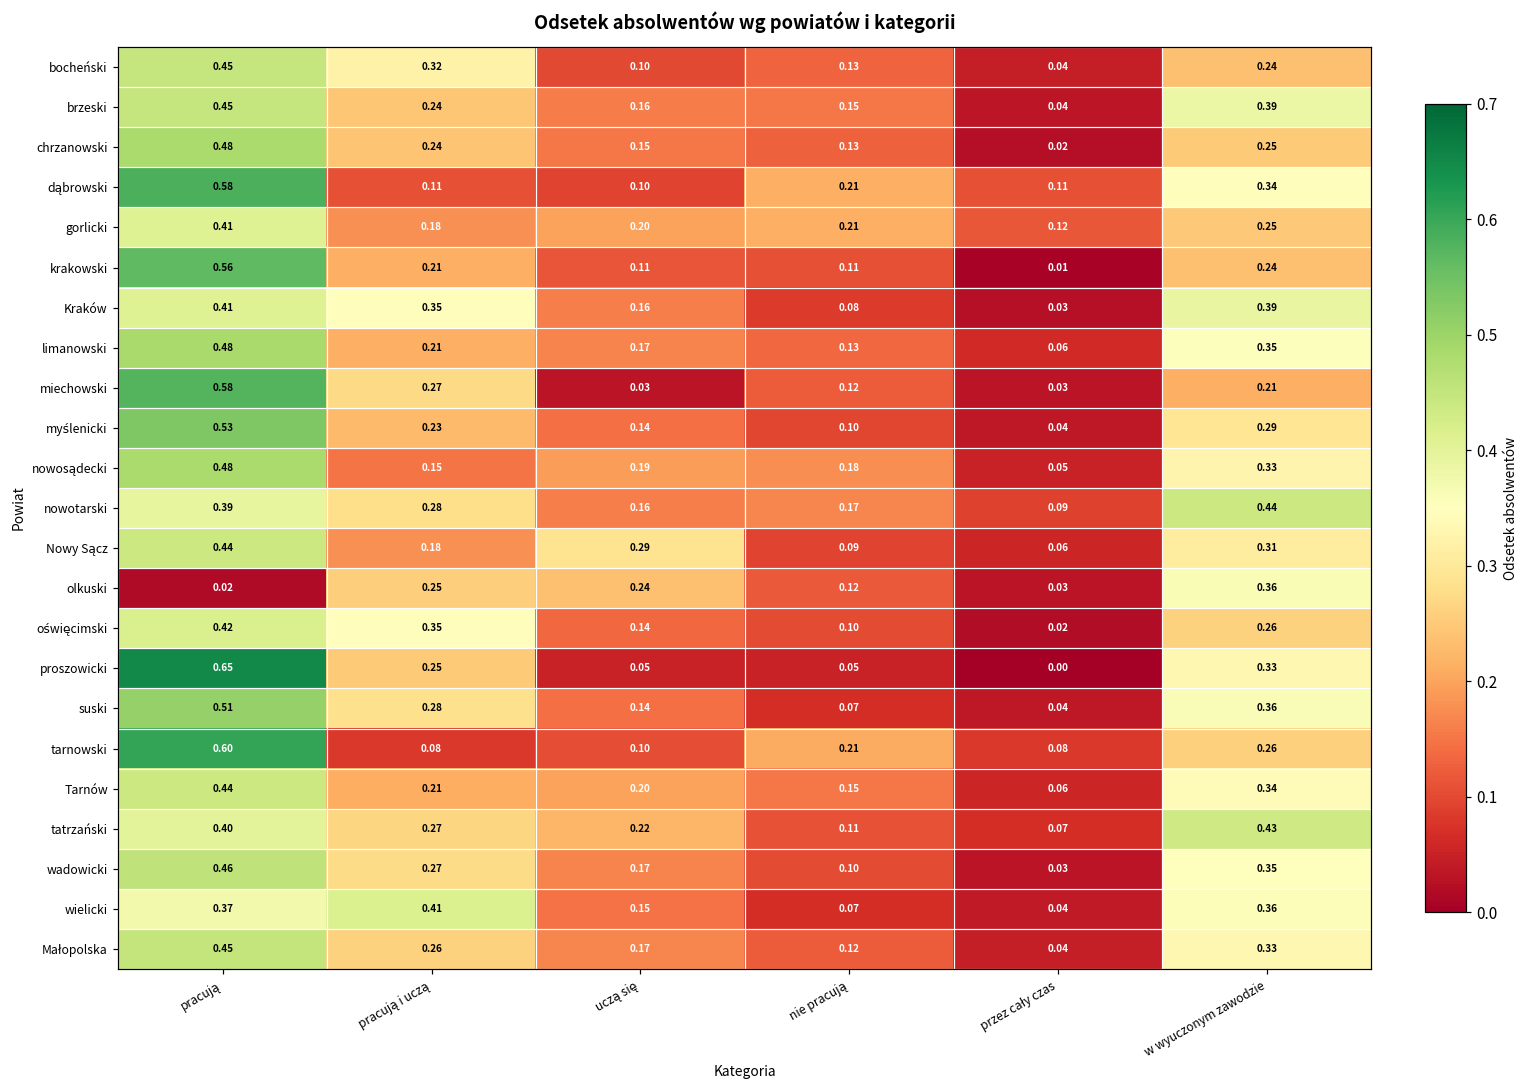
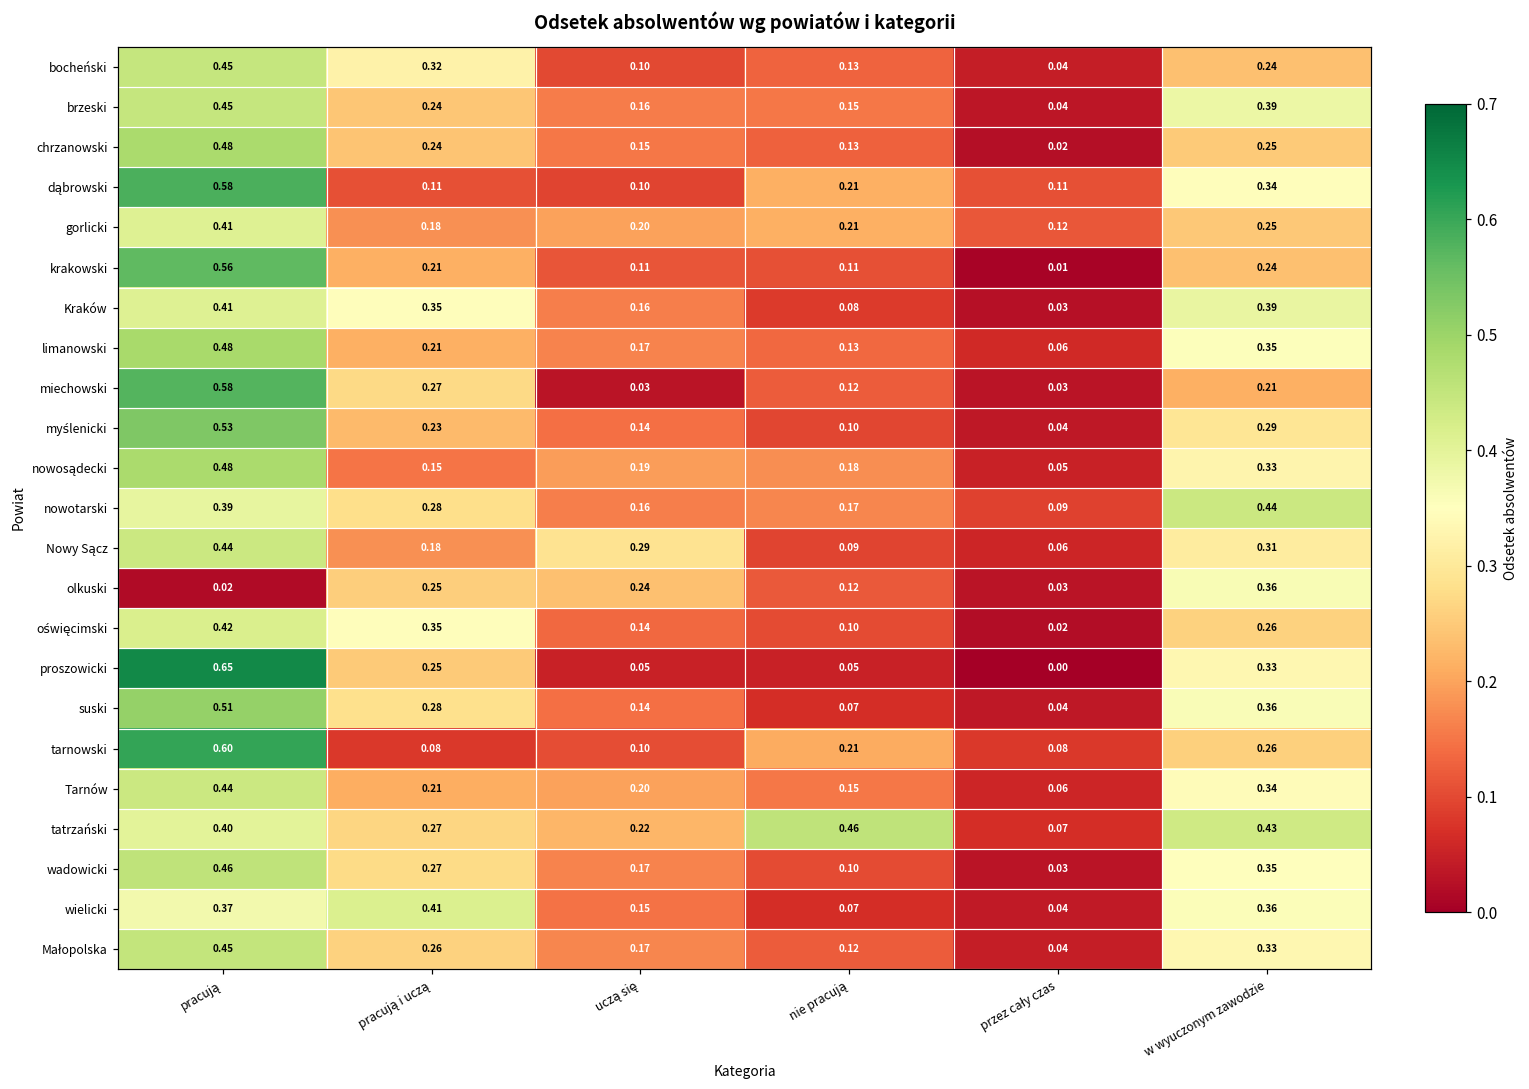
  {
    "bocheński": {
      "pracują": 0.45,
      "pracują i uczą": 0.32,
      "uczą się": 0.10,
      "nie pracują": 0.13,
      "przez cały czas": 0.04,
      "w wyuczonym zawodzie": 0.24
    },
    "brzeski": {
      "pracują": 0.45,
      "pracują i uczą": 0.24,
      "uczą się": 0.16,
      "nie pracują": 0.15,
      "przez cały czas": 0.04,
      "w wyuczonym zawodzie": 0.39
    },
    "chrzanowski": {
      "pracują": 0.48,
      "pracują i uczą": 0.24,
      "uczą się": 0.15,
      "nie pracują": 0.13,
      "przez cały czas": 0.02,
      "w wyuczonym zawodzie": 0.25
    },
    "dąbrowski": {
      "pracują": 0.58,
      "pracują i uczą": 0.11,
      "uczą się": 0.10,
      "nie pracują": 0.21,
      "przez cały czas": 0.11,
      "w wyuczonym zawodzie": 0.34
    },
    "gorlicki": {
      "pracują": 0.41,
      "pracują i uczą": 0.18,
      "uczą się": 0.20,
      "nie pracują": 0.21,
      "przez cały czas": 0.12,
      "w wyuczonym zawodzie": 0.25
    },
    "krakowski": {
      "pracują": 0.56,
      "pracują i uczą": 0.21,
      "uczą się": 0.11,
      "nie pracują": 0.11,
      "przez cały czas": 0.01,
      "w wyuczonym zawodzie": 0.24
    },
    "Kraków": {
      "pracują": 0.41,
      "pracują i uczą": 0.35,
      "uczą się": 0.16,
      "nie pracują": 0.08,
      "przez cały czas": 0.03,
      "w wyuczonym zawodzie": 0.39
    },
    "limanowski": {
      "pracują": 0.48,
      "pracują i uczą": 0.21,
      "uczą się": 0.17,
      "nie pracują": 0.13,
      "przez cały czas": 0.06,
      "w wyuczonym zawodzie": 0.35
    },
    "miechowski": {
      "pracują": 0.58,
      "pracują i uczą": 0.27,
      "uczą się": 0.03,
      "nie pracują": 0.12,
      "przez cały czas": 0.03,
      "w wyuczonym zawodzie": 0.21
    },
    "myślenicki": {
      "pracują": 0.53,
      "pracują i uczą": 0.23,
      "uczą się": 0.14,
      "nie pracują": 0.10,
      "przez cały czas": 0.04,
      "w wyuczonym zawodzie": 0.29
    },
    "nowosądecki": {
      "pracują": 0.48,
      "pracują i uczą": 0.15,
      "uczą się": 0.19,
      "nie pracują": 0.18,
      "przez cały czas": 0.05,
      "w wyuczonym zawodzie": 0.33
    },
    "nowotarski": {
      "pracują": 0.39,
      "pracują i uczą": 0.28,
      "uczą się": 0.16,
      "nie pracują": 0.17,
      "przez cały czas": 0.09,
      "w wyuczonym zawodzie": 0.44
    },
    "Nowy Sącz": {
      "pracują": 0.44,
      "pracują i uczą": 0.18,
      "uczą się": 0.29,
      "nie pracują": 0.09,
      "przez cały czas": 0.06,
      "w wyuczonym zawodzie": 0.31
    },
    "olkuski": {
      "pracują": 0.02,
      "pracują i uczą": 0.25,
      "uczą się": 0.24,
      "nie pracują": 0.12,
      "przez cały czas": 0.03,
      "w wyuczonym zawodzie": 0.36
    },
    "oświęcimski": {
      "pracują": 0.42,
      "pracują i uczą": 0.35,
      "uczą się": 0.14,
      "nie pracują": 0.10,
      "przez cały czas": 0.02,
      "w wyuczonym zawodzie": 0.26
    },
    "proszowicki": {
      "pracują": 0.65,
      "pracują i uczą": 0.25,
      "uczą się": 0.05,
      "nie pracują": 0.05,
      "przez cały czas": 0.00,
      "w wyuczonym zawodzie": 0.33
    },
    "suski": {
      "pracują": 0.51,
      "pracują i uczą": 0.28,
      "uczą się": 0.14,
      "nie pracują": 0.07,
      "przez cały czas": 0.04,
      "w wyuczonym zawodzie": 0.36
    },
    "tarnowski": {
      "pracują": 0.60,
      "pracują i uczą": 0.08,
      "uczą się": 0.10,
      "nie pracują": 0.21,
      "przez cały czas": 0.08,
      "w wyuczonym zawodzie": 0.26
    },
    "Tarnów": {
      "pracują": 0.44,
      "pracują i uczą": 0.21,
      "uczą się": 0.20,
      "nie pracują": 0.15,
      "przez cały czas": 0.06,
      "w wyuczonym zawodzie": 0.34
    },
    "tatrzański": {
      "pracują": 0.40,
      "pracują i uczą": 0.27,
      "uczą się": 0.22,
-     "nie pracują": 0.11,
+     "nie pracują": 0.46,
      "przez cały czas": 0.07,
      "w wyuczonym zawodzie": 0.43
    },
    "wadowicki": {
      "pracują": 0.46,
      "pracują i uczą": 0.27,
      "uczą się": 0.17,
      "nie pracują": 0.10,
      "przez cały czas": 0.03,
      "w wyuczonym zawodzie": 0.35
    },
    "wielicki": {
      "pracują": 0.37,
      "pracują i uczą": 0.41,
      "uczą się": 0.15,
      "nie pracują": 0.07,
      "przez cały czas": 0.04,
      "w wyuczonym zawodzie": 0.36
    },
    "Małopolska": {
      "pracują": 0.45,
      "pracują i uczą": 0.26,
      "uczą się": 0.17,
      "nie pracują": 0.12,
      "przez cały czas": 0.04,
      "w wyuczonym zawodzie": 0.33
    }
  }
